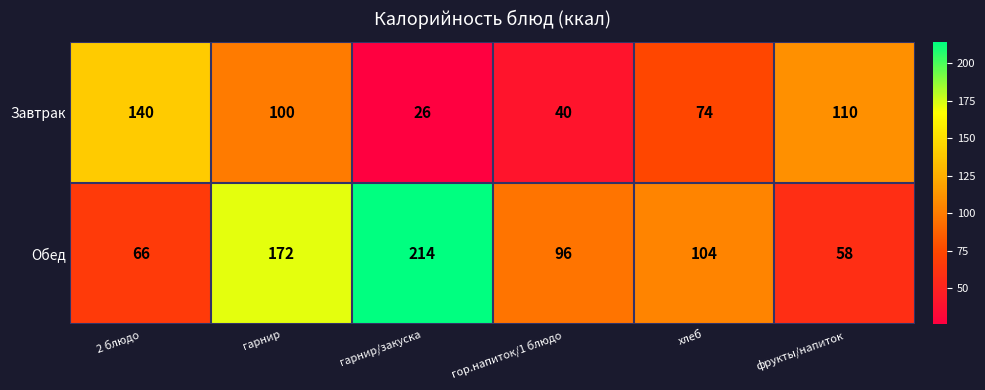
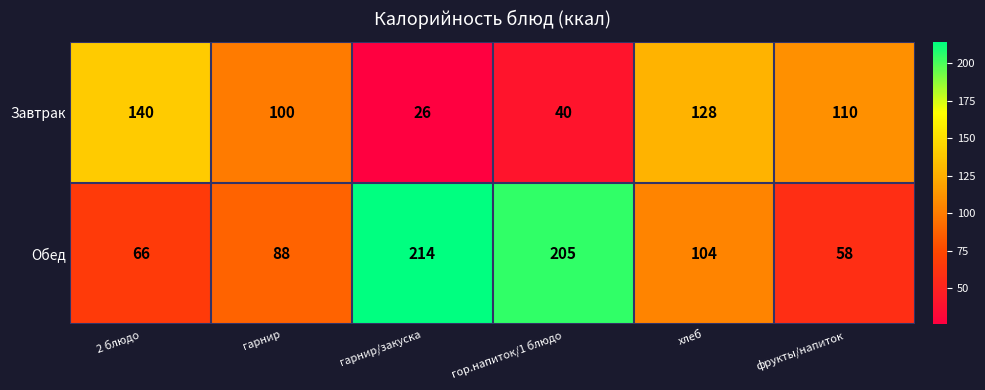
  {
    "Завтрак": {
      "2 блюдо": 140,
      "гарнир": 100,
      "гарнир/закуска": 26,
      "гор.напиток/1 блюдо": 40,
-     "хлеб": 74,
+     "хлеб": 128,
      "фрукты/напиток": 110
    },
    "Обед": {
      "2 блюдо": 66,
-     "гарнир": 172,
+     "гарнир": 88,
      "гарнир/закуска": 214,
-     "гор.напиток/1 блюдо": 96,
+     "гор.напиток/1 блюдо": 205,
      "хлеб": 104,
      "фрукты/напиток": 58
    }
  }
